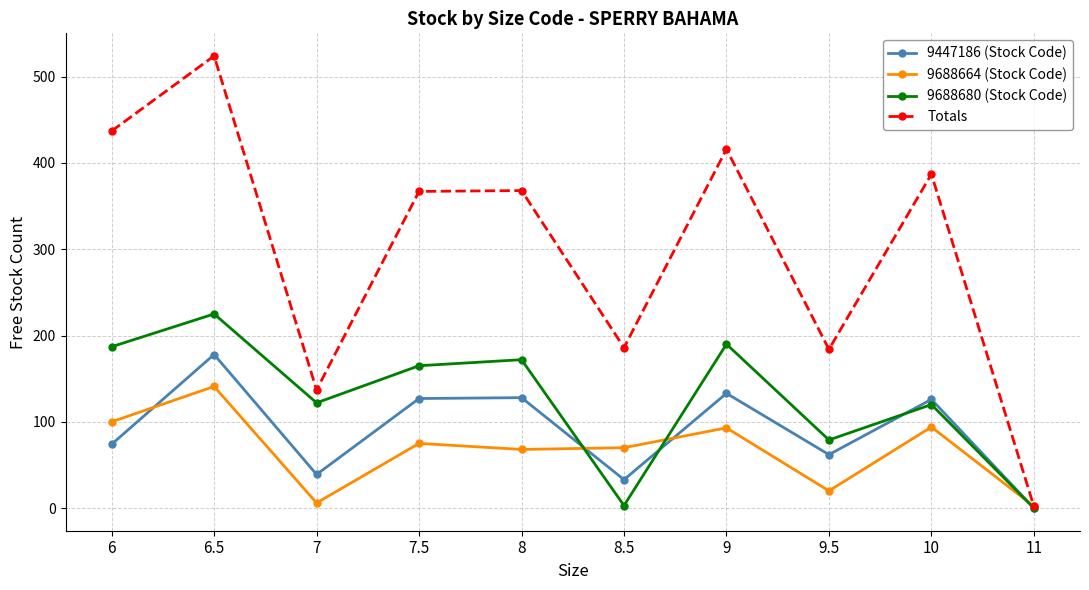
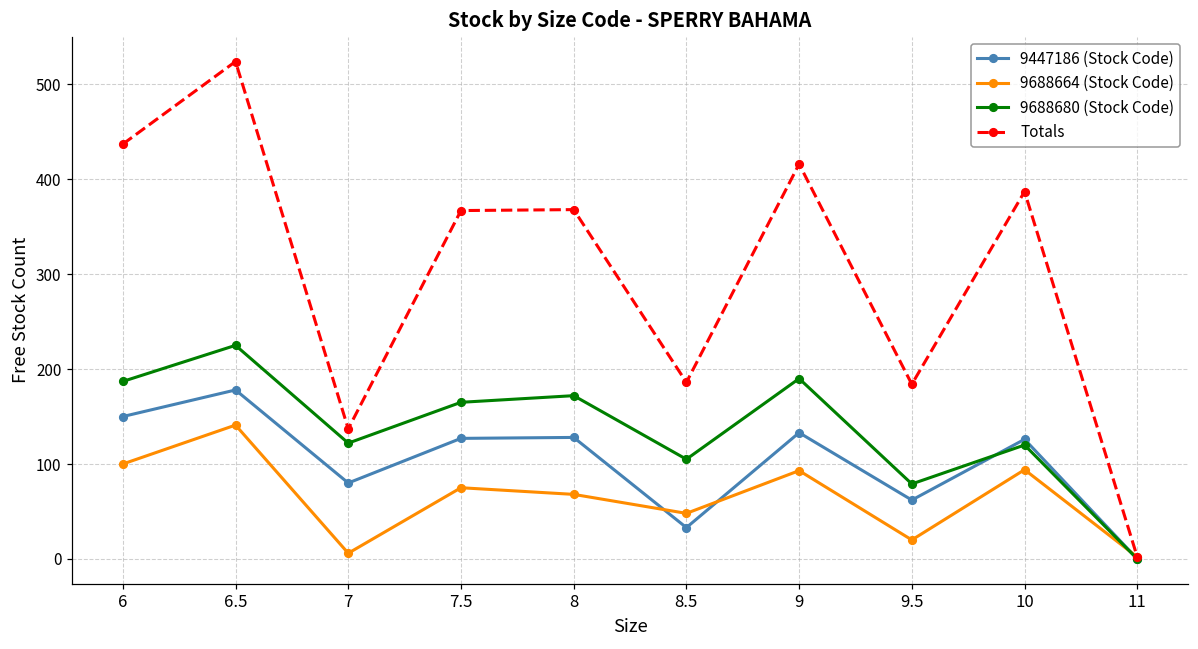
  {
    "9447186 (Stock Code)": {
-     "6": 70,
+     "6": 150,
      "6.5": 180,
-     "7": 40,
+     "7": 80,
      "7.5": 130,
      "8": 130,
      "8.5": 30,
      "9": 130,
      "9.5": 60,
      "10": 130
    },
    "9688664 (Stock Code)": {
      "6": 100,
      "6.5": 140,
      "7": 10,
      "7.5": 80,
      "8": 70,
-     "8.5": 70,
+     "8.5": 50,
      "9": 90,
      "9.5": 20,
      "10": 90
    },
    "9688680 (Stock Code)": {
      "6": 190,
      "6.5": 230,
      "7": 120,
      "7.5": 170,
      "8": 170,
-     "8.5": 0,
+     "8.5": 110,
      "9": 190,
      "9.5": 80,
      "10": 120
    },
    "Totals": {
      "6": 440,
      "6.5": 520,
      "7": 140,
      "7.5": 370,
      "8": 370,
      "8.5": 190,
      "9": 420,
      "9.5": 180,
      "10": 390
    }
  }
